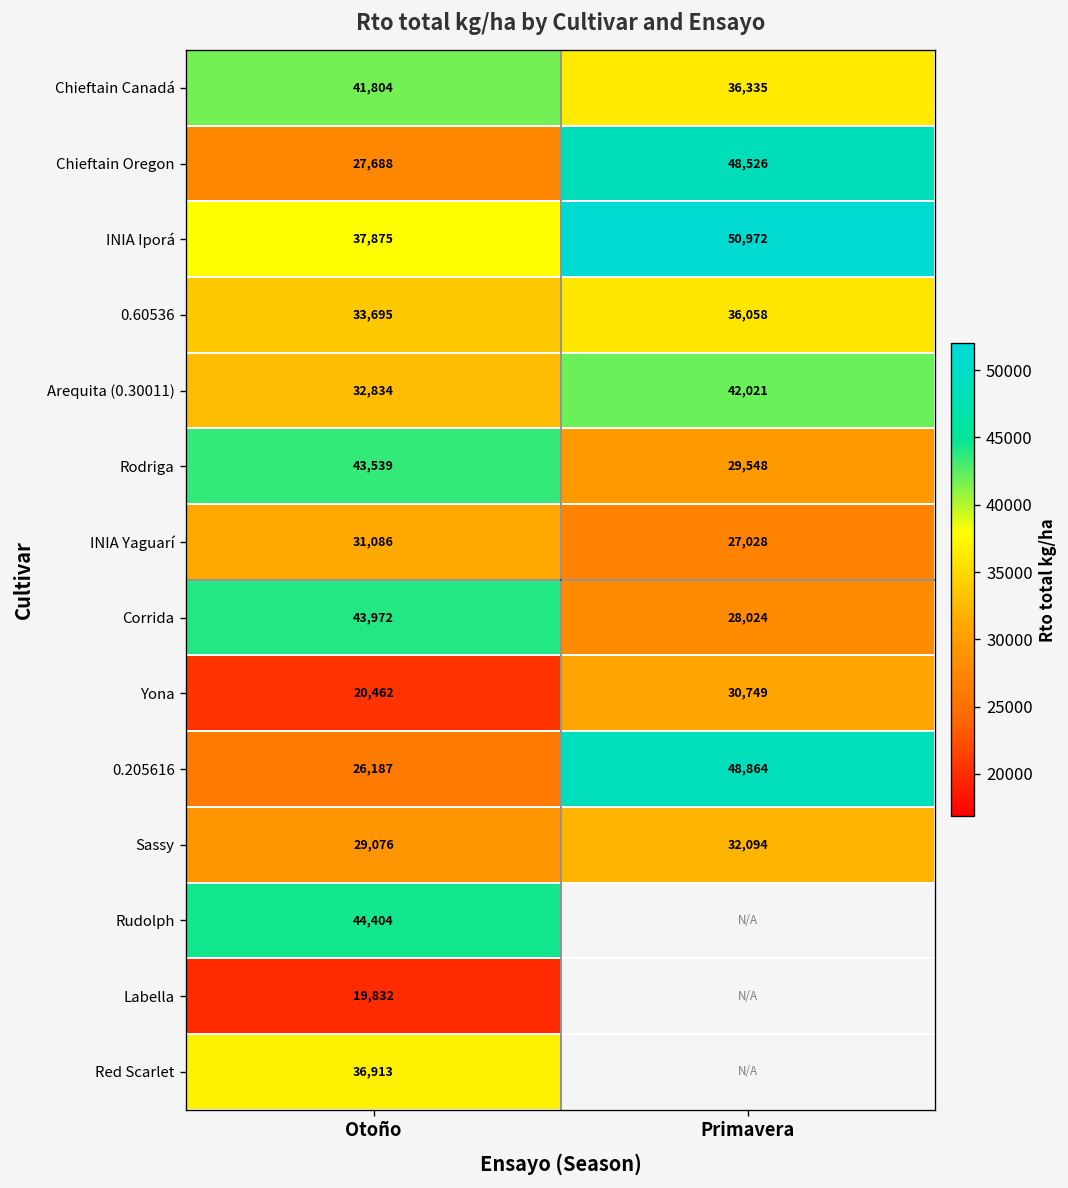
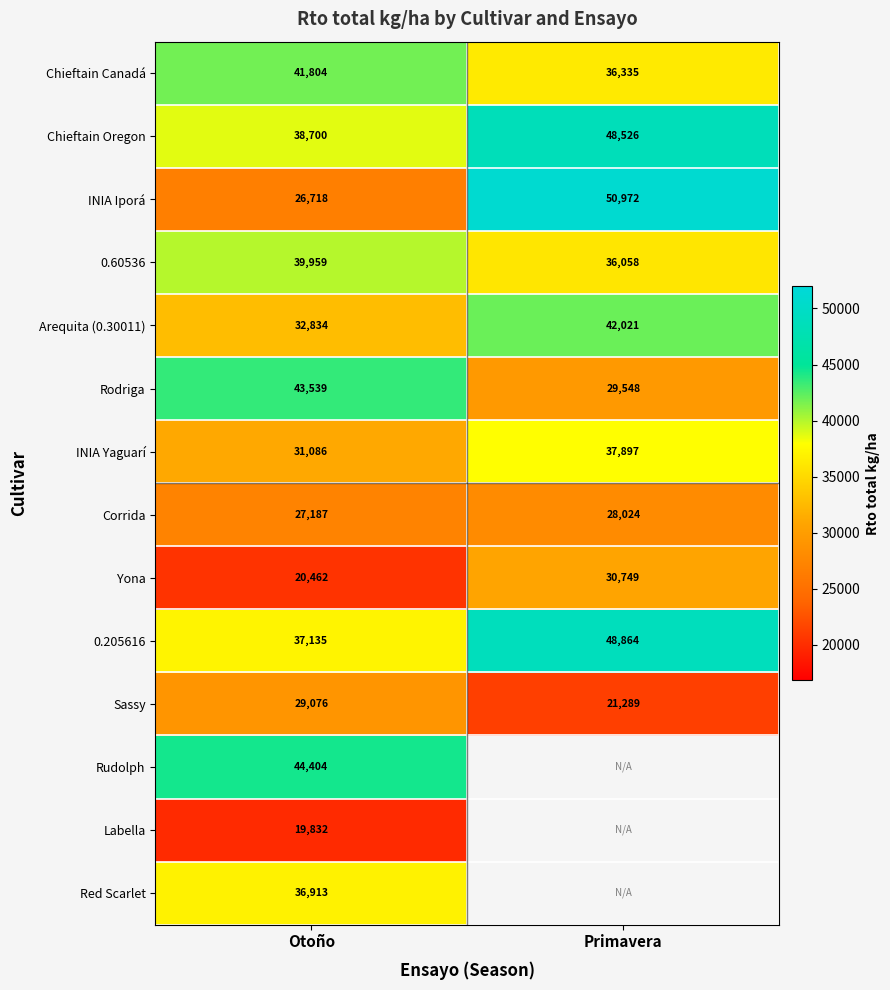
  {
    "Chieftain Canadá": {
      "Otoño": "41,804",
      "Primavera": "36,335"
    },
    "Chieftain Oregon": {
-     "Otoño": "27,688",
+     "Otoño": "38,700",
      "Primavera": "48,526"
    },
    "INIA Iporá": {
-     "Otoño": "37,875",
+     "Otoño": "26,718",
      "Primavera": "50,972"
    },
    "0.60536": {
-     "Otoño": "33,695",
+     "Otoño": "39,959",
      "Primavera": "36,058"
    },
    "Arequita (0.30011)": {
      "Otoño": "32,834",
      "Primavera": "42,021"
    },
    "Rodriga": {
      "Otoño": "43,539",
      "Primavera": "29,548"
    },
    "INIA Yaguarí": {
      "Otoño": "31,086",
-     "Primavera": "27,028"
+     "Primavera": "37,897"
    },
    "Corrida": {
-     "Otoño": "43,972",
+     "Otoño": "27,187",
      "Primavera": "28,024"
    },
    "Yona": {
      "Otoño": "20,462",
      "Primavera": "30,749"
    },
    "0.205616": {
-     "Otoño": "26,187",
+     "Otoño": "37,135",
      "Primavera": "48,864"
    },
    "Sassy": {
      "Otoño": "29,076",
-     "Primavera": "32,094"
+     "Primavera": "21,289"
    },
    "Rudolph": {
      "Otoño": "44,404"
    },
    "Labella": {
      "Otoño": "19,832"
    },
    "Red Scarlet": {
      "Otoño": "36,913"
    }
  }
